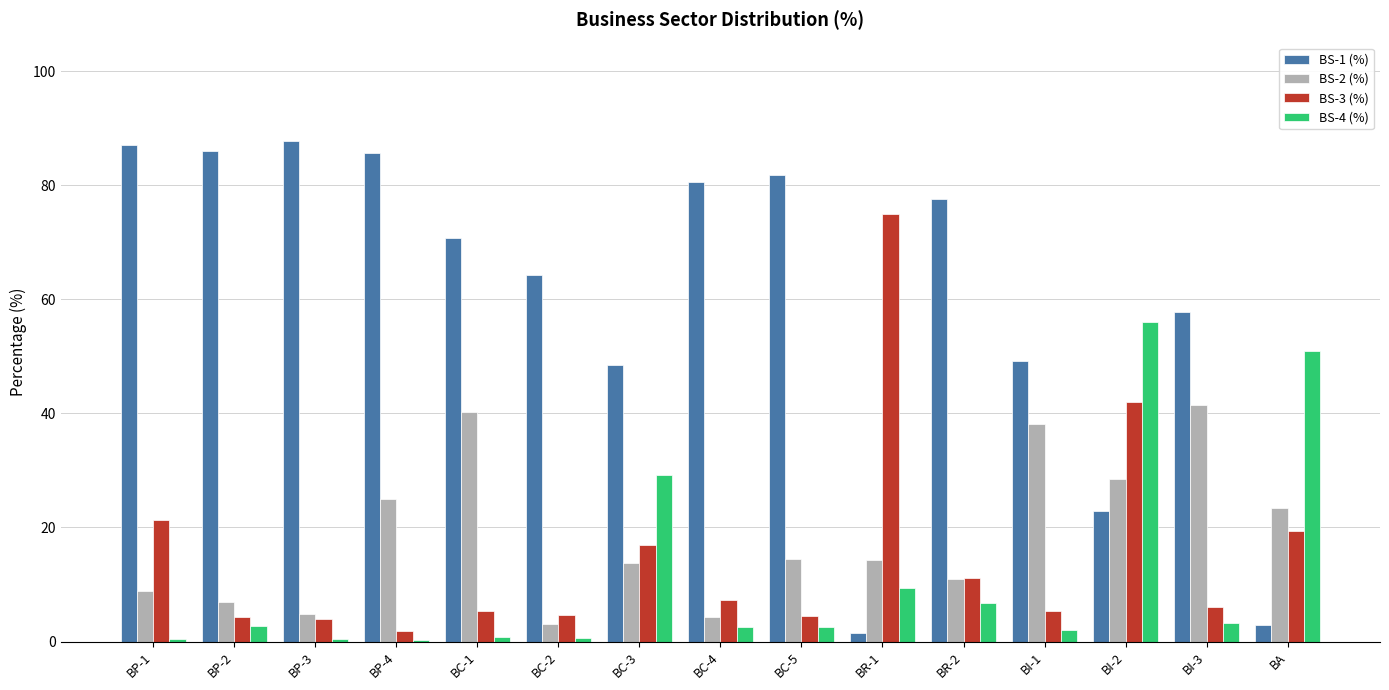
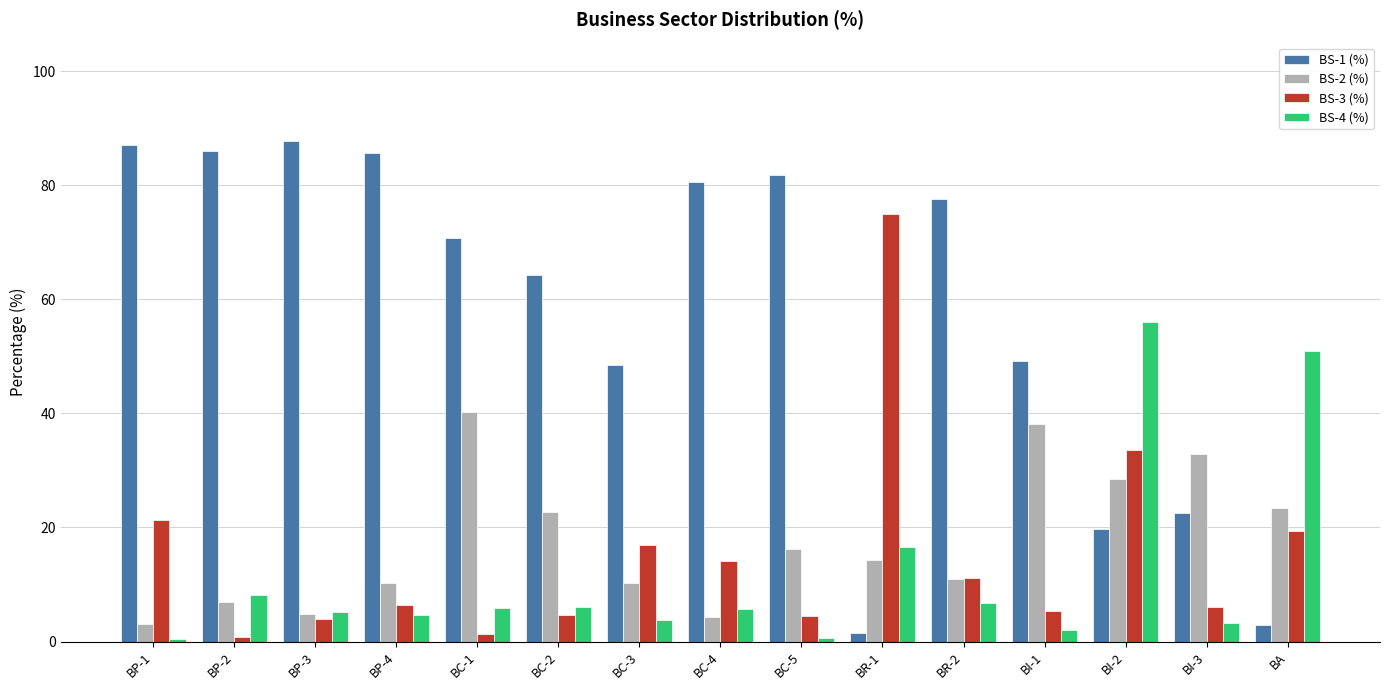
  {
    "BS-1 (%)": {
      "BP-1": 87,
      "BP-2": 86,
      "BP-3": 88,
      "BP-4": 86,
      "BC-1": 71,
      "BC-2": 64,
      "BC-3": 48,
      "BC-4": 81,
      "BC-5": 82,
      "BR-1": 2,
      "BR-2": 78,
      "BI-1": 49,
-     "BI-2": 23,
-     "BI-3": 58,
+     "BI-2": 20,
+     "BI-3": 23,
      "BA": 3
    },
    "BS-2 (%)": {
-     "BP-1": 9,
+     "BP-1": 3,
      "BP-2": 7,
      "BP-3": 5,
-     "BP-4": 25,
+     "BP-4": 10,
      "BC-1": 40,
-     "BC-2": 3,
-     "BC-3": 14,
+     "BC-2": 23,
+     "BC-3": 10,
      "BC-4": 4,
-     "BC-5": 15,
+     "BC-5": 16,
      "BR-1": 14,
      "BR-2": 11,
      "BI-1": 38,
      "BI-2": 29,
-     "BI-3": 41,
+     "BI-3": 33,
      "BA": 23
    },
    "BS-3 (%)": {
      "BP-1": 21,
-     "BP-2": 4,
+     "BP-2": 1,
      "BP-3": 4,
-     "BP-4": 2,
-     "BC-1": 5,
+     "BP-4": 6,
+     "BC-1": 1,
      "BC-2": 5,
      "BC-3": 17,
-     "BC-4": 7,
+     "BC-4": 14,
      "BC-5": 5,
      "BR-1": 75,
      "BR-2": 11,
      "BI-1": 5,
-     "BI-2": 42,
+     "BI-2": 34,
      "BI-3": 6,
      "BA": 19
    },
    "BS-4 (%)": {
      "BP-1": 1,
-     "BP-2": 3,
-     "BP-3": 0,
-     "BP-4": 0,
-     "BC-1": 1,
-     "BC-2": 1,
-     "BC-3": 29,
-     "BC-4": 3,
-     "BC-5": 3,
-     "BR-1": 9,
+     "BP-2": 8,
+     "BP-3": 5,
+     "BP-4": 5,
+     "BC-1": 6,
+     "BC-2": 6,
+     "BC-3": 4,
+     "BC-4": 6,
+     "BC-5": 1,
+     "BR-1": 17,
      "BR-2": 7,
      "BI-1": 2,
      "BI-2": 56,
      "BI-3": 3,
      "BA": 51
    }
  }
